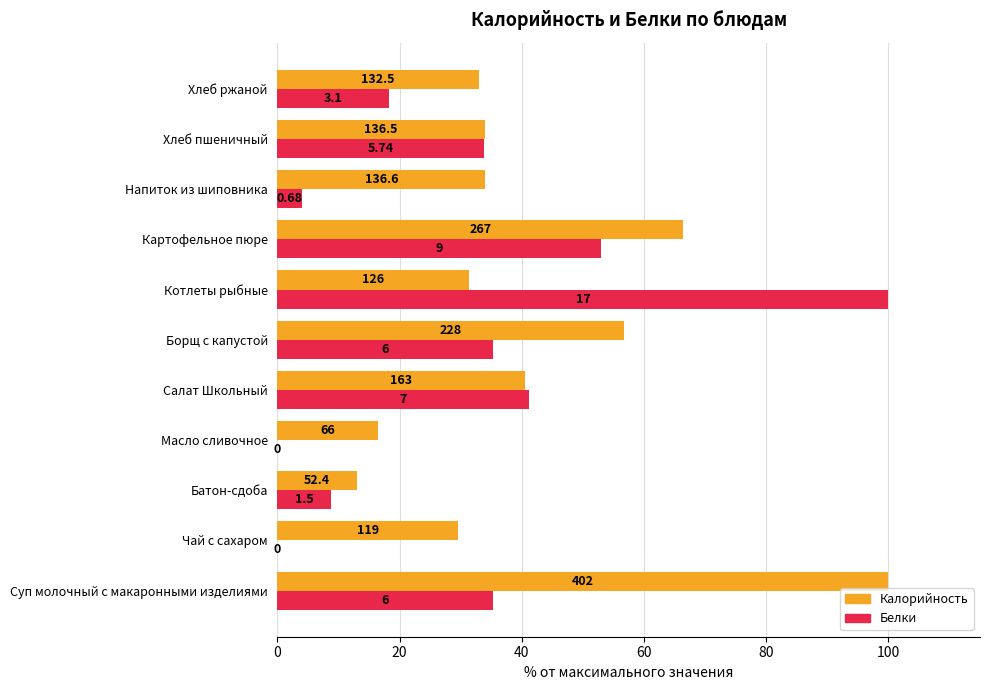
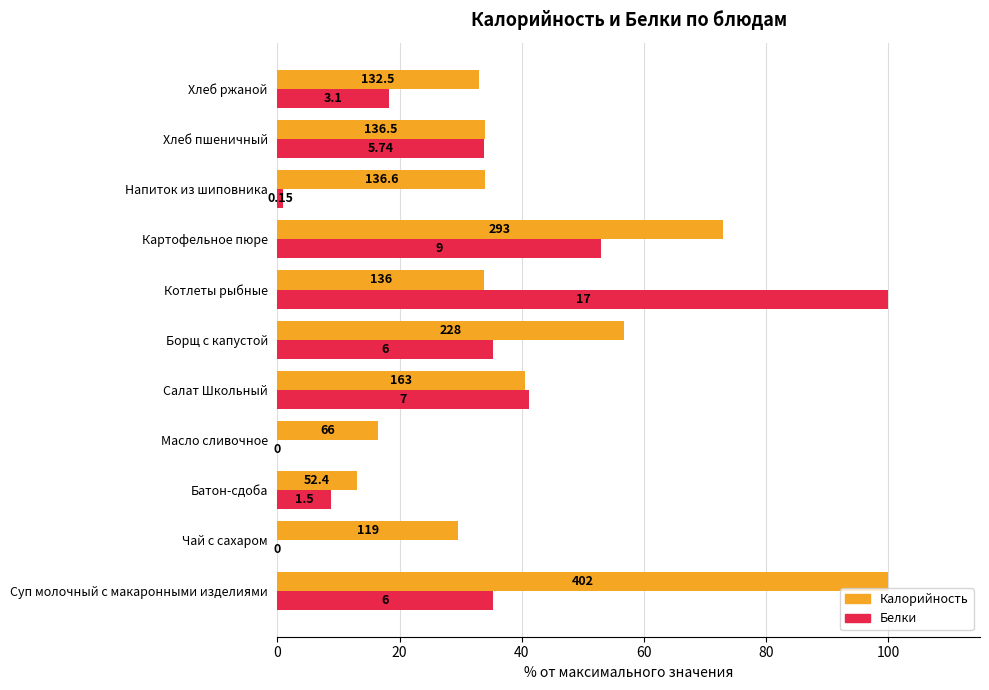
  {
    "Калорийность": {
-     "Картофельное пюре": 267,
-     "Котлеты рыбные": 126
+     "Картофельное пюре": 293,
+     "Котлеты рыбные": 136
    },
    "Белки": {
-     "Напиток из шиповника": 0.68,
+     "Напиток из шиповника": 0.15,
      "Масло сливочное": 0,
      "Чай с сахаром": 0
    }
  }
